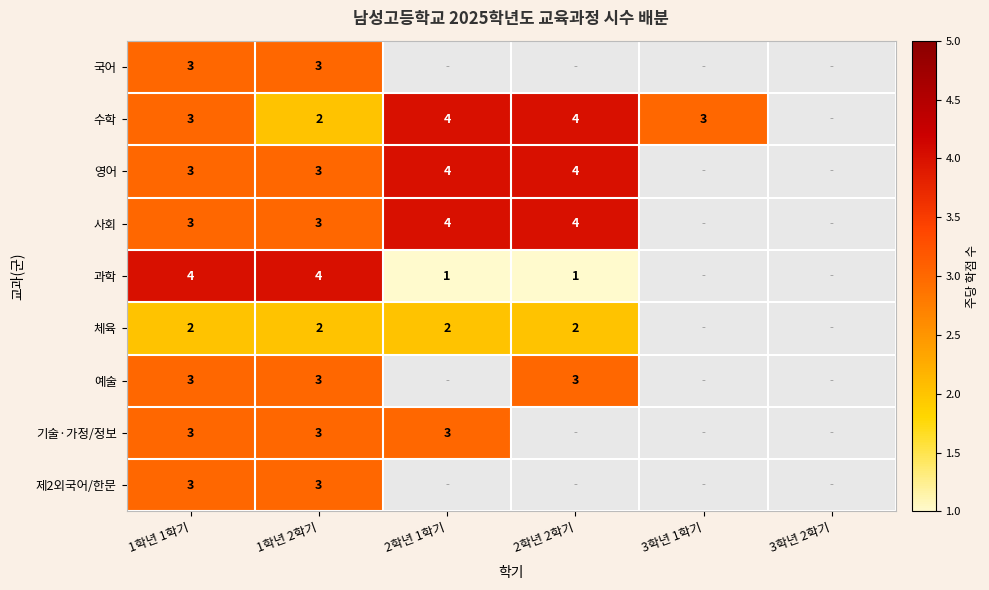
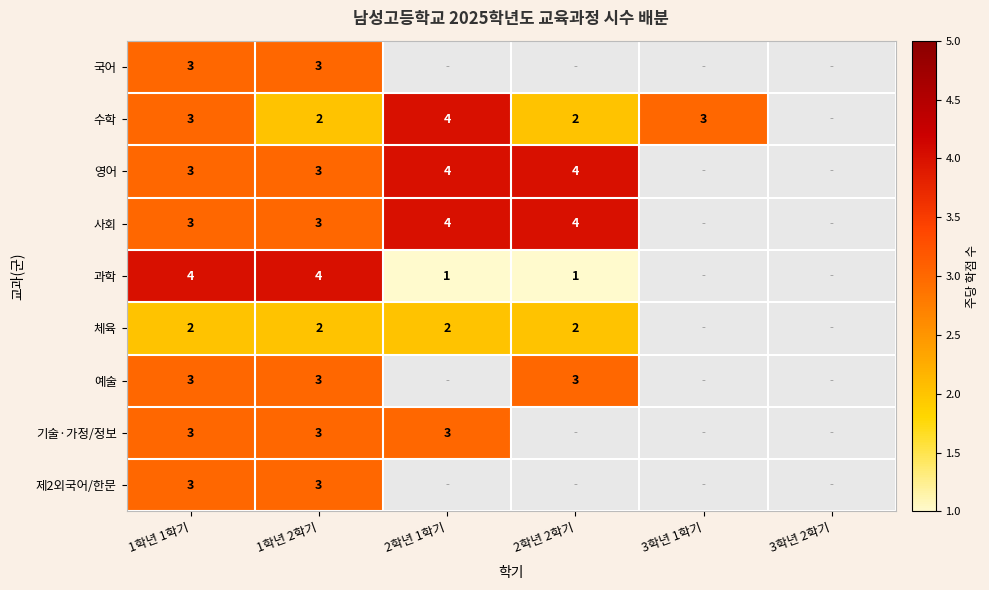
  {
    "국어": {
      "1학년 1학기": 3,
      "1학년 2학기": 3
    },
    "수학": {
      "1학년 1학기": 3,
      "1학년 2학기": 2,
      "2학년 1학기": 4,
-     "2학년 2학기": 4,
+     "2학년 2학기": 2,
      "3학년 1학기": 3
    },
    "영어": {
      "1학년 1학기": 3,
      "1학년 2학기": 3,
      "2학년 1학기": 4,
      "2학년 2학기": 4
    },
    "사회": {
      "1학년 1학기": 3,
      "1학년 2학기": 3,
      "2학년 1학기": 4,
      "2학년 2학기": 4
    },
    "과학": {
      "1학년 1학기": 4,
      "1학년 2학기": 4,
      "2학년 1학기": 1,
      "2학년 2학기": 1
    },
    "체육": {
      "1학년 1학기": 2,
      "1학년 2학기": 2,
      "2학년 1학기": 2,
      "2학년 2학기": 2
    },
    "예술": {
      "1학년 1학기": 3,
      "1학년 2학기": 3,
      "2학년 2학기": 3
    },
    "기술·가정/정보": {
      "1학년 1학기": 3,
      "1학년 2학기": 3,
      "2학년 1학기": 3
    },
    "제2외국어/한문": {
      "1학년 1학기": 3,
      "1학년 2학기": 3
    }
  }
